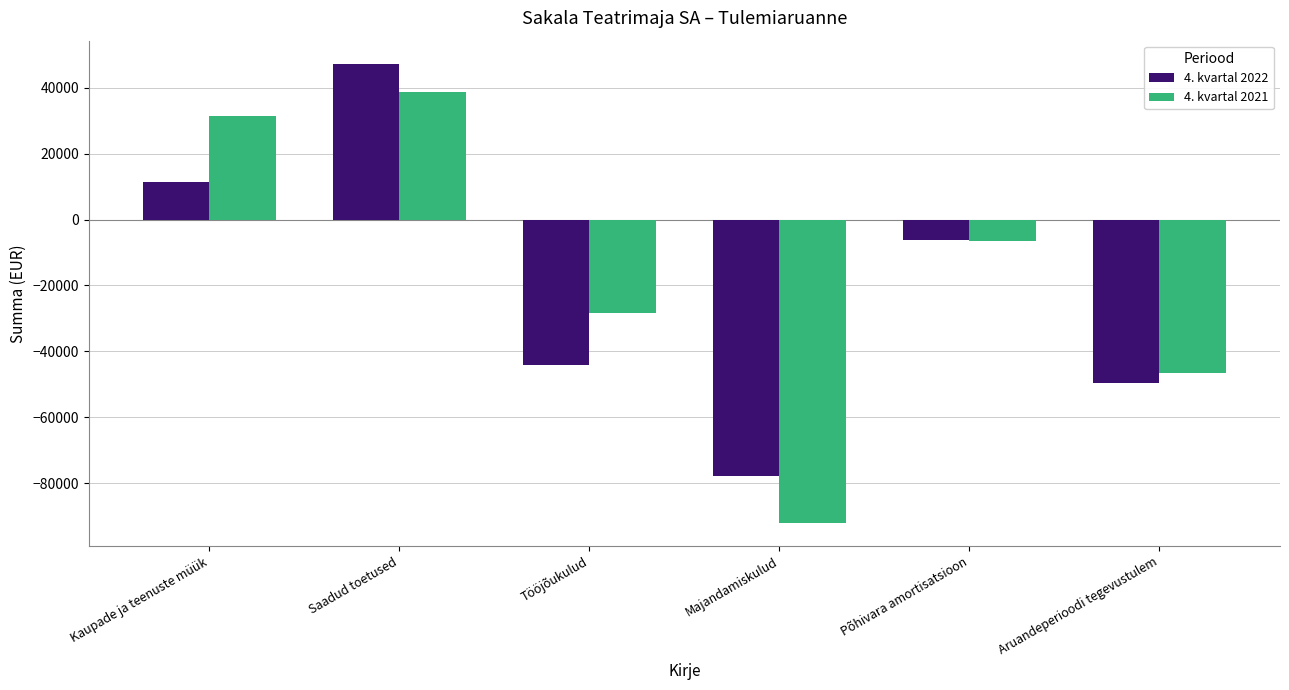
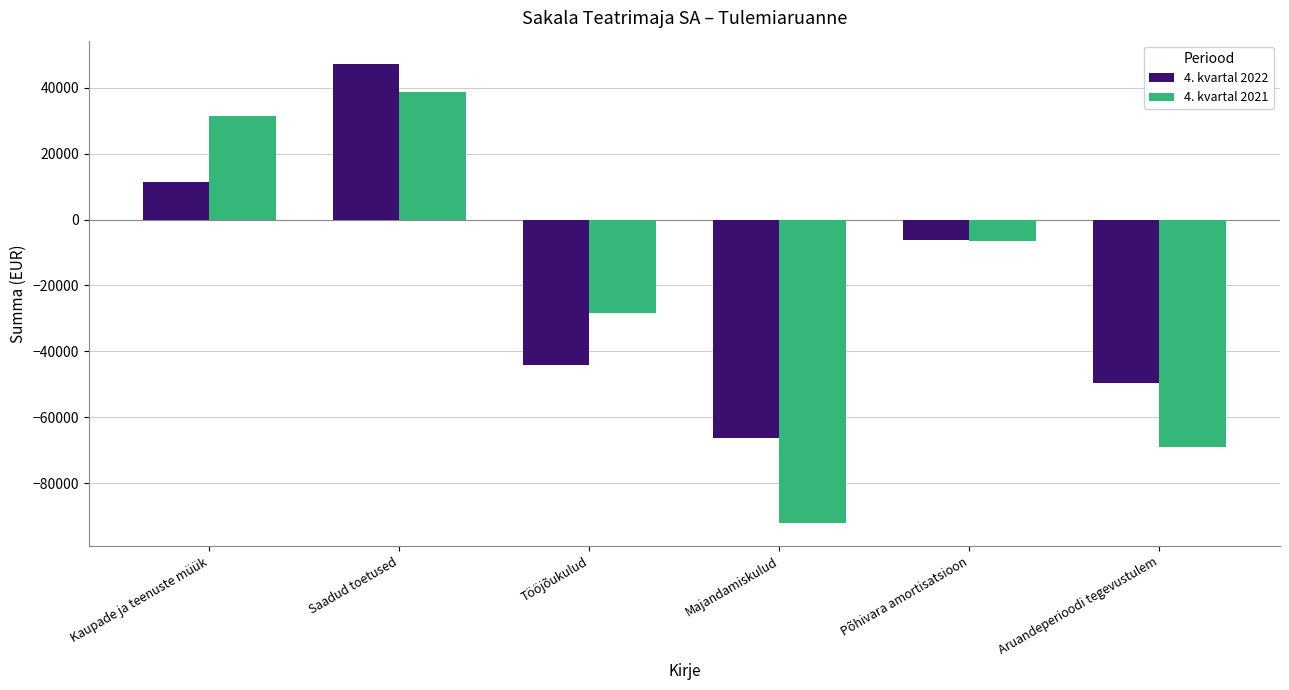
  {
    "4. kvartal 2022": {
      "Kaupade ja teenuste müük": 11000,
      "Saadud toetused": 47000,
      "Tööjõukulud": -44000,
-     "Majandamiskulud": -78000,
+     "Majandamiskulud": -66000,
      "Põhivara amortisatsioon": -6000,
      "Aruandeperioodi tegevustulem": -50000
    },
    "4. kvartal 2021": {
      "Kaupade ja teenuste müük": 31000,
      "Saadud toetused": 39000,
      "Tööjõukulud": -28000,
      "Majandamiskulud": -92000,
      "Põhivara amortisatsioon": -7000,
-     "Aruandeperioodi tegevustulem": -46000
+     "Aruandeperioodi tegevustulem": -69000
    }
  }
